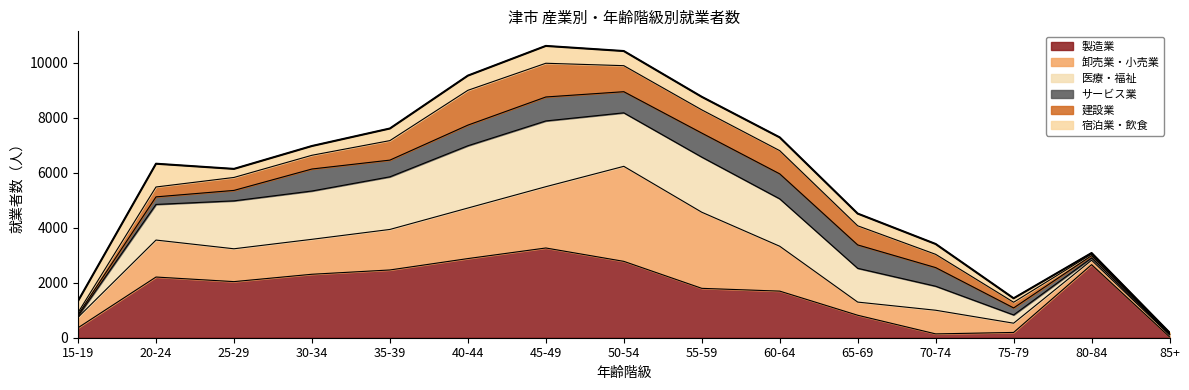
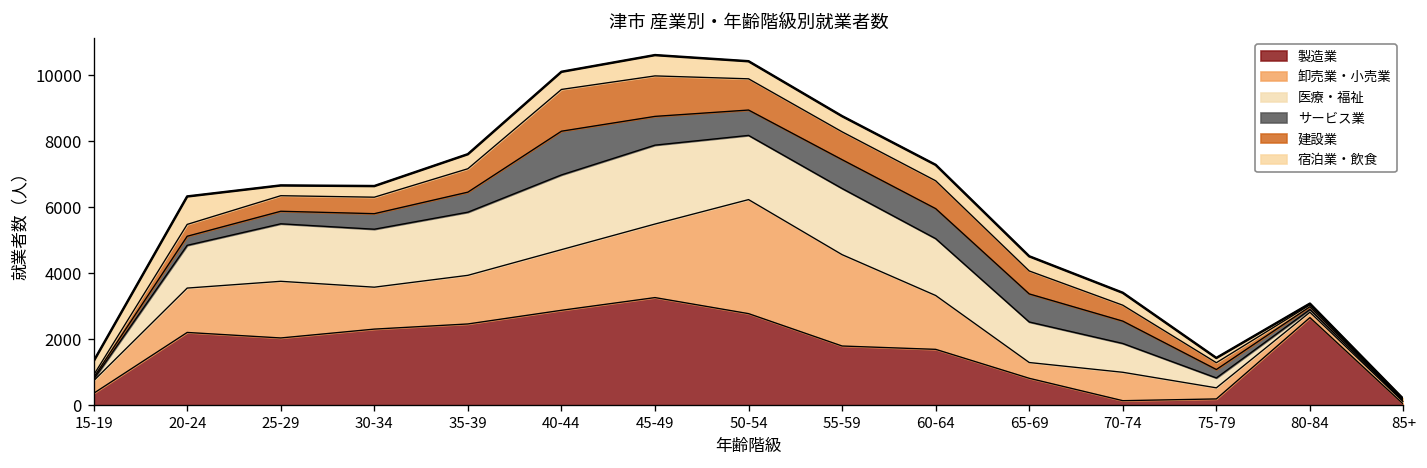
  {
    "製造業": {
      "15-19": 400,
      "20-24": 2200,
      "25-29": 2000,
      "30-34": 2300,
      "35-39": 2500,
      "40-44": 2900,
      "45-49": 3300,
      "50-54": 2800,
      "55-59": 1800,
      "60-64": 1700,
      "65-69": 800,
      "70-74": 100,
      "75-79": 200,
      "80-84": 2700
    },
    "卸売業・小売業": {
      "20-24": 1300,
-     "25-29": 1200,
+     "25-29": 1700,
      "30-34": 1300,
      "35-39": 1500,
      "40-44": 1800,
      "45-49": 2200,
      "50-54": 3500,
      "55-59": 2800,
      "60-64": 1600,
      "65-69": 500,
      "70-74": 900,
      "75-79": 300
    },
    "サービス業": {
      "20-24": 300,
      "25-29": 400,
-     "30-34": 800,
+     "30-34": 500,
      "35-39": 600,
-     "40-44": 800,
+     "40-44": 1300,
      "45-49": 900,
      "50-54": 800,
      "55-59": 900,
      "60-64": 900,
      "65-69": 900,
      "70-74": 700,
      "75-79": 300
    },
    "建設業": {
      "20-24": 400,
      "25-29": 500,
      "30-34": 500,
      "35-39": 700,
      "40-44": 1300,
      "45-49": 1200,
      "50-54": 900,
      "55-59": 800,
      "60-64": 800,
      "65-69": 700,
      "70-74": 500,
      "75-79": 200
    }
  }
